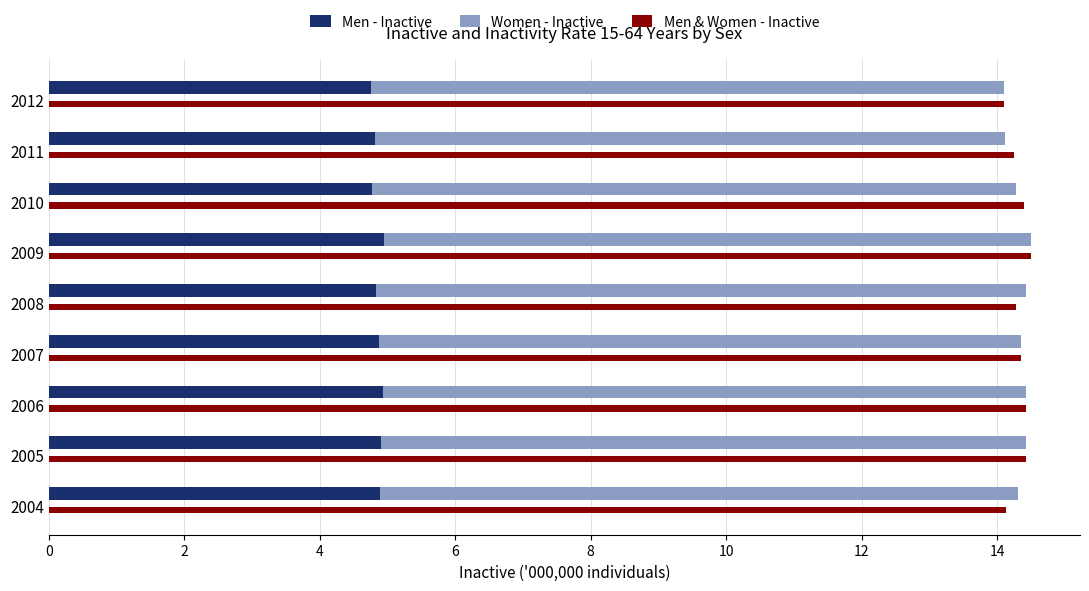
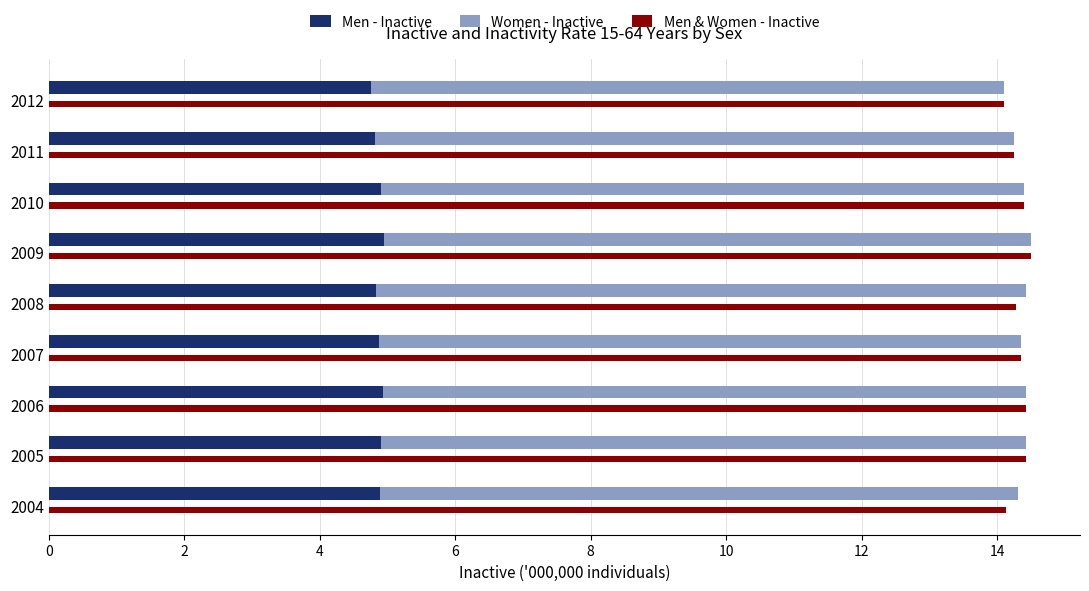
  {
    "Men - Inactive": {
      "2012": 4.8,
      "2011": 4.8,
-     "2010": 4.8,
+     "2010": 4.9,
      "2009": 5.0,
      "2008": 4.8,
      "2007": 4.9,
      "2006": 4.9,
      "2005": 4.9,
      "2004": 4.9
    },
    "Women - Inactive": {
      "2012": 9.3,
-     "2011": 9.3,
+     "2011": 9.4,
      "2010": 9.5,
      "2009": 9.6,
      "2008": 9.6,
      "2007": 9.5,
      "2006": 9.5,
      "2005": 9.5,
      "2004": 9.4
    },
    "Men & Women - Inactive": {
      "2012": 14.1,
      "2011": 14.3,
      "2010": 14.4,
      "2009": 14.5,
      "2008": 14.3,
      "2007": 14.4,
      "2006": 14.4,
      "2005": 14.4,
      "2004": 14.1
    }
  }
